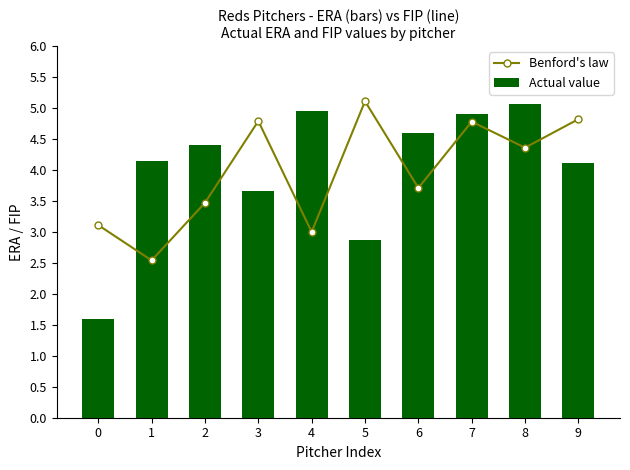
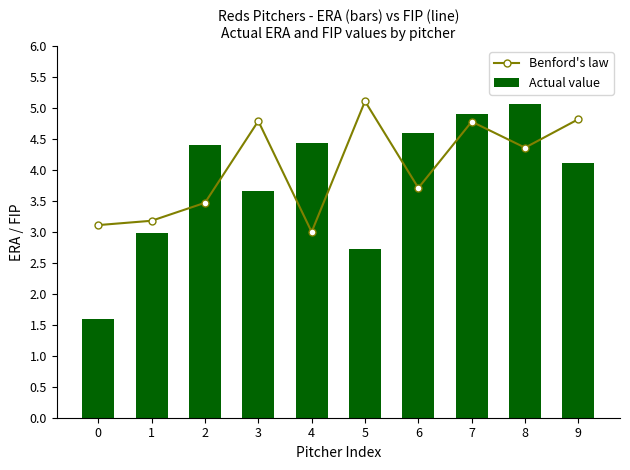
  {
    "Benford's law": {
      "0": 3.1,
-     "1": 2.5,
+     "1": 3.2,
      "2": 3.5,
      "3": 4.8,
      "4": 3.0,
      "5": 5.1,
      "6": 3.7,
      "7": 4.8,
      "8": 4.4,
      "9": 4.8
    },
    "Actual value": {
      "0": 1.6,
-     "1": 4.2,
+     "1": 3.0,
      "2": 4.4,
      "3": 3.7,
-     "4": 5.0,
-     "5": 2.9,
+     "4": 4.4,
+     "5": 2.7,
      "6": 4.6,
      "7": 4.9,
      "8": 5.1,
      "9": 4.1
    }
  }
